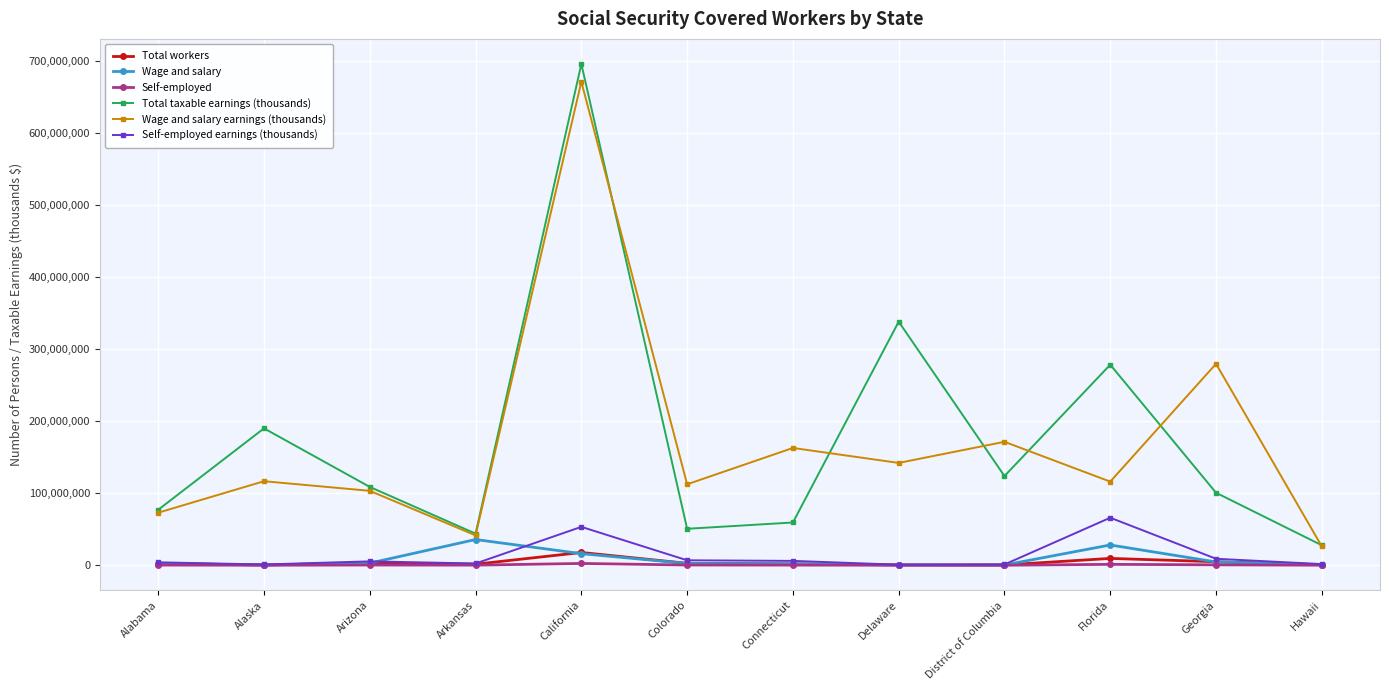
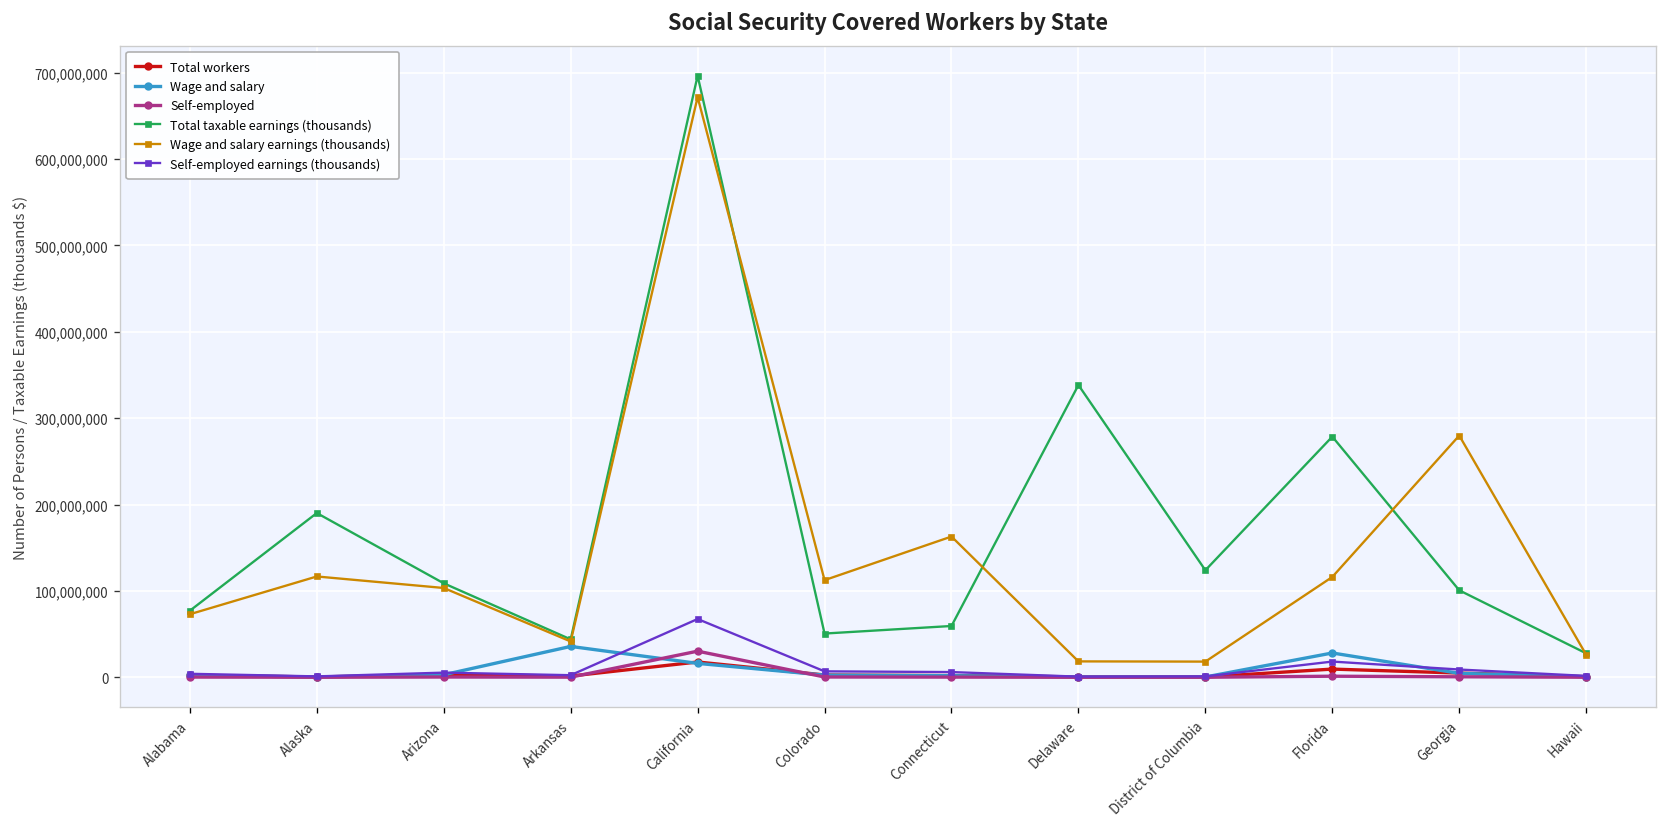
  {
    "Total workers": {
      "Florida": "10,000,000"
    },
    "Wage and salary": {
      "Arkansas": "40,000,000",
      "Florida": "30,000,000"
    },
    "Self-employed": {
-     "California": "0",
+     "California": "30,000,000",
      "Florida": "0",
      "Georgia": "0"
    },
    "Total taxable earnings (thousands)": {
      "Alabama": "80,000,000",
      "Alaska": "190,000,000",
      "Arizona": "110,000,000",
      "California": "700,000,000",
      "Colorado": "50,000,000",
      "Connecticut": "60,000,000",
      "Delaware": "340,000,000",
      "District of Columbia": "120,000,000",
      "Florida": "280,000,000",
      "Georgia": "100,000,000"
    },
    "Wage and salary earnings (thousands)": {
      "Alabama": "70,000,000",
      "Alaska": "120,000,000",
      "Arizona": "100,000,000",
      "California": "670,000,000",
      "Colorado": "110,000,000",
      "Connecticut": "160,000,000",
-     "Delaware": "140,000,000",
-     "District of Columbia": "170,000,000",
+     "Delaware": "20,000,000",
+     "District of Columbia": "20,000,000",
      "Florida": "120,000,000",
      "Georgia": "280,000,000"
    },
    "Self-employed earnings (thousands)": {
-     "California": "50,000,000",
+     "California": "70,000,000",
      "Colorado": "10,000,000",
      "Connecticut": "10,000,000",
-     "Florida": "70,000,000",
+     "Florida": "20,000,000",
      "Georgia": "10,000,000"
    }
  }
